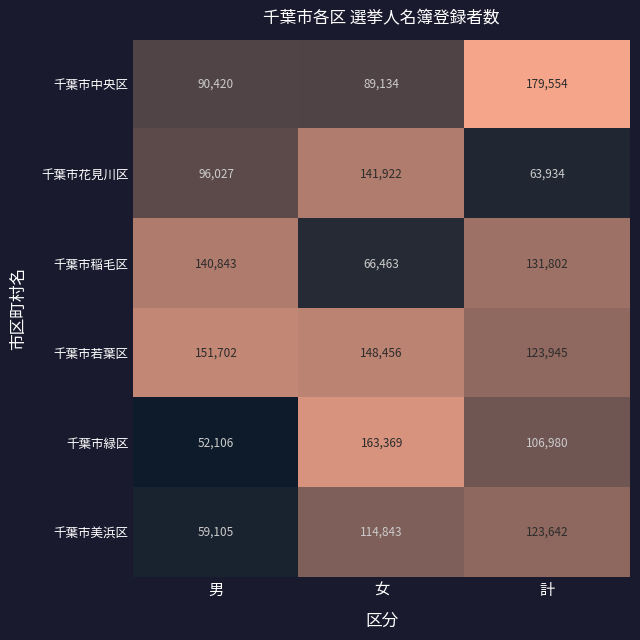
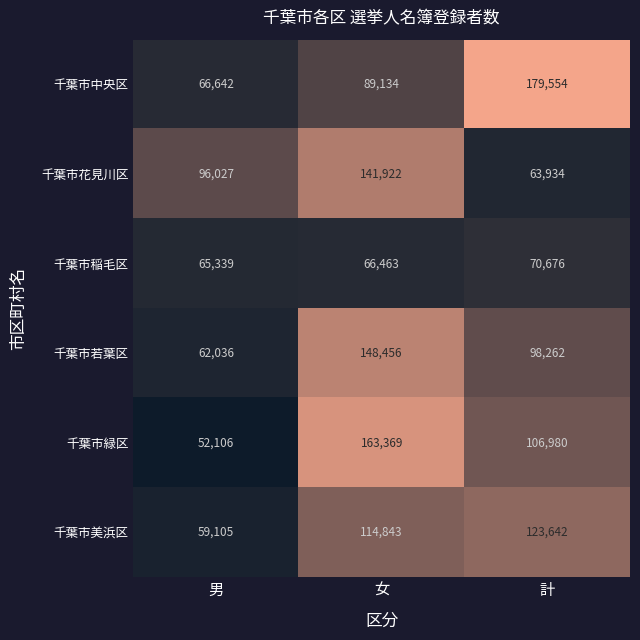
  {
    "千葉市中央区": {
-     "男": "90,420",
+     "男": "66,642",
      "女": "89,134",
      "計": "179,554"
    },
    "千葉市花見川区": {
      "男": "96,027",
      "女": "141,922",
      "計": "63,934"
    },
    "千葉市稲毛区": {
-     "男": "140,843",
+     "男": "65,339",
      "女": "66,463",
-     "計": "131,802"
+     "計": "70,676"
    },
    "千葉市若葉区": {
-     "男": "151,702",
+     "男": "62,036",
      "女": "148,456",
-     "計": "123,945"
+     "計": "98,262"
    },
    "千葉市緑区": {
      "男": "52,106",
      "女": "163,369",
      "計": "106,980"
    },
    "千葉市美浜区": {
      "男": "59,105",
      "女": "114,843",
      "計": "123,642"
    }
  }
